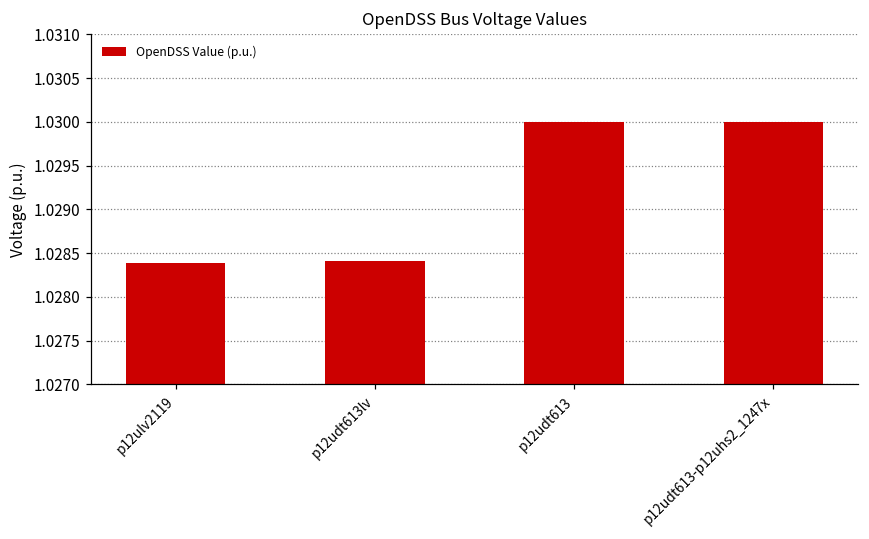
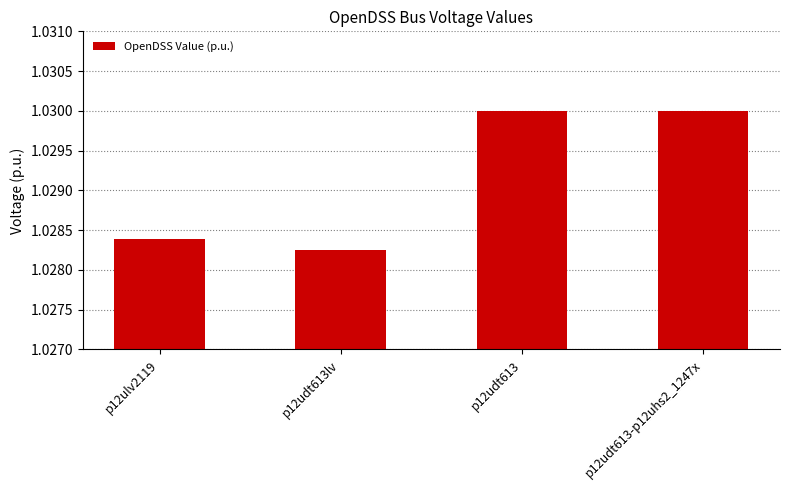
  {
    "p12ulv2119": 1.0284,
-   "p12udt613lv": 1.0284,
+   "p12udt613lv": 1.0283,
    "p12udt613": 1.0300,
    "p12udt613-p12uhs2_1247x": 1.0300
  }
